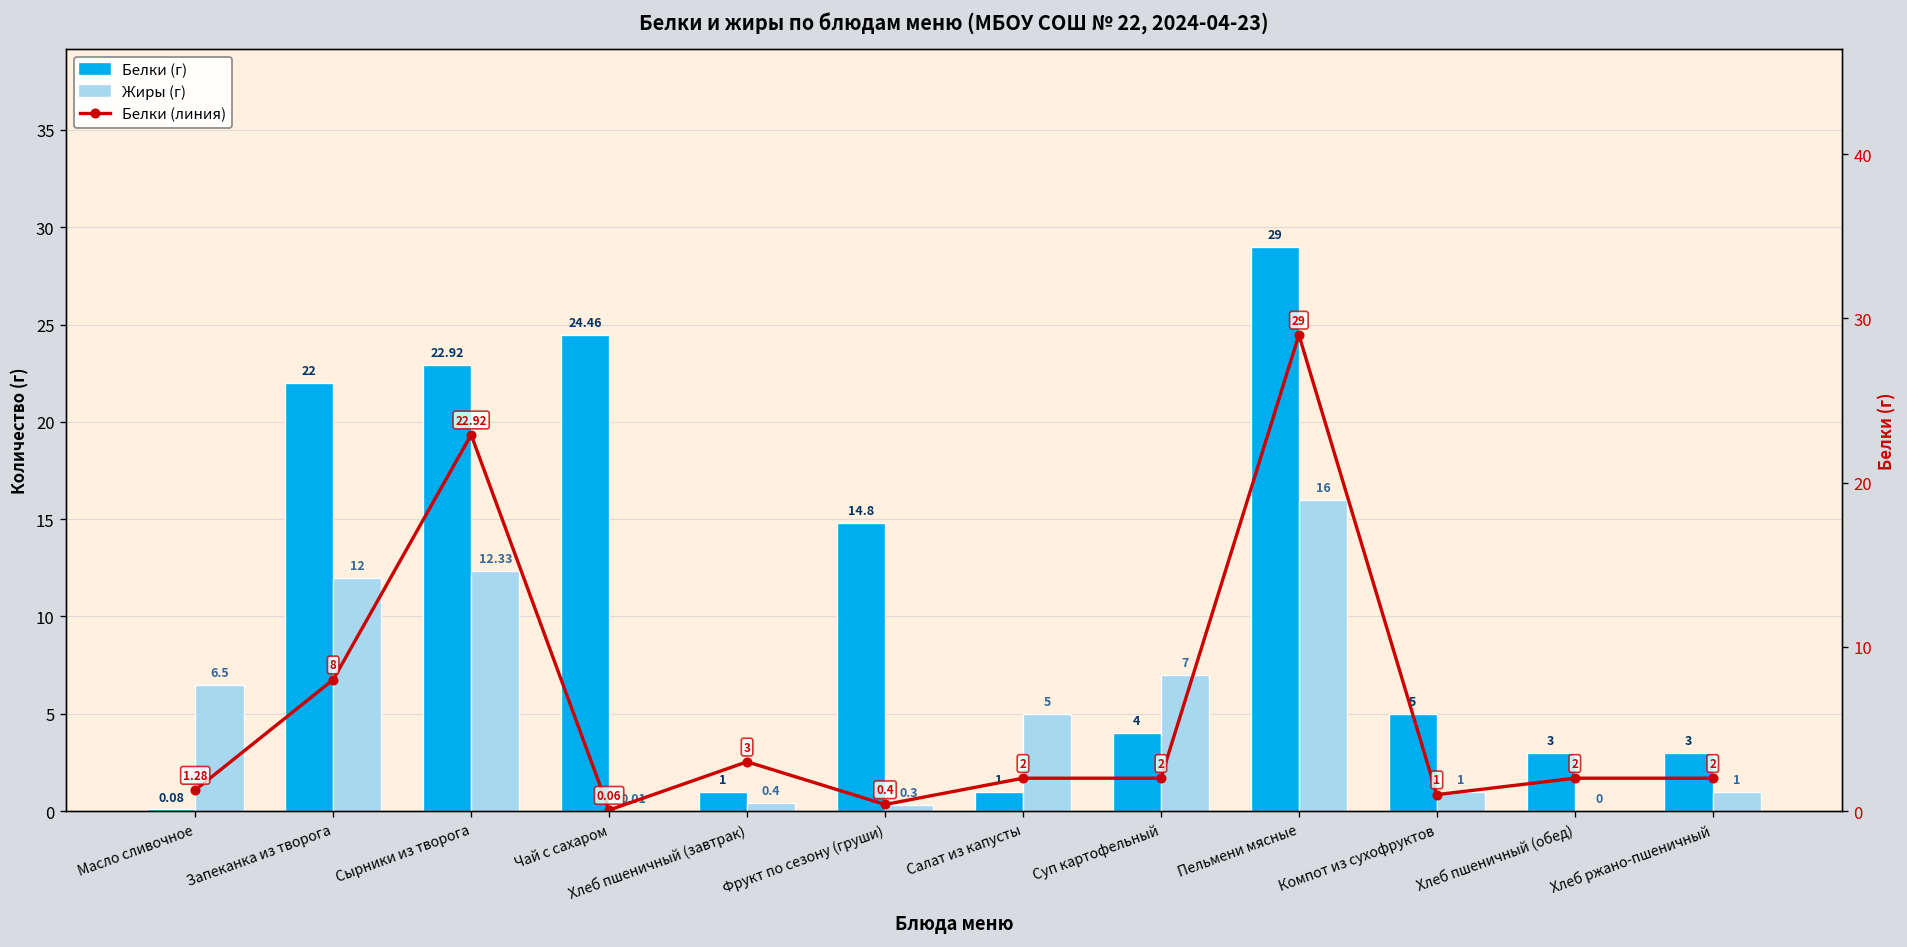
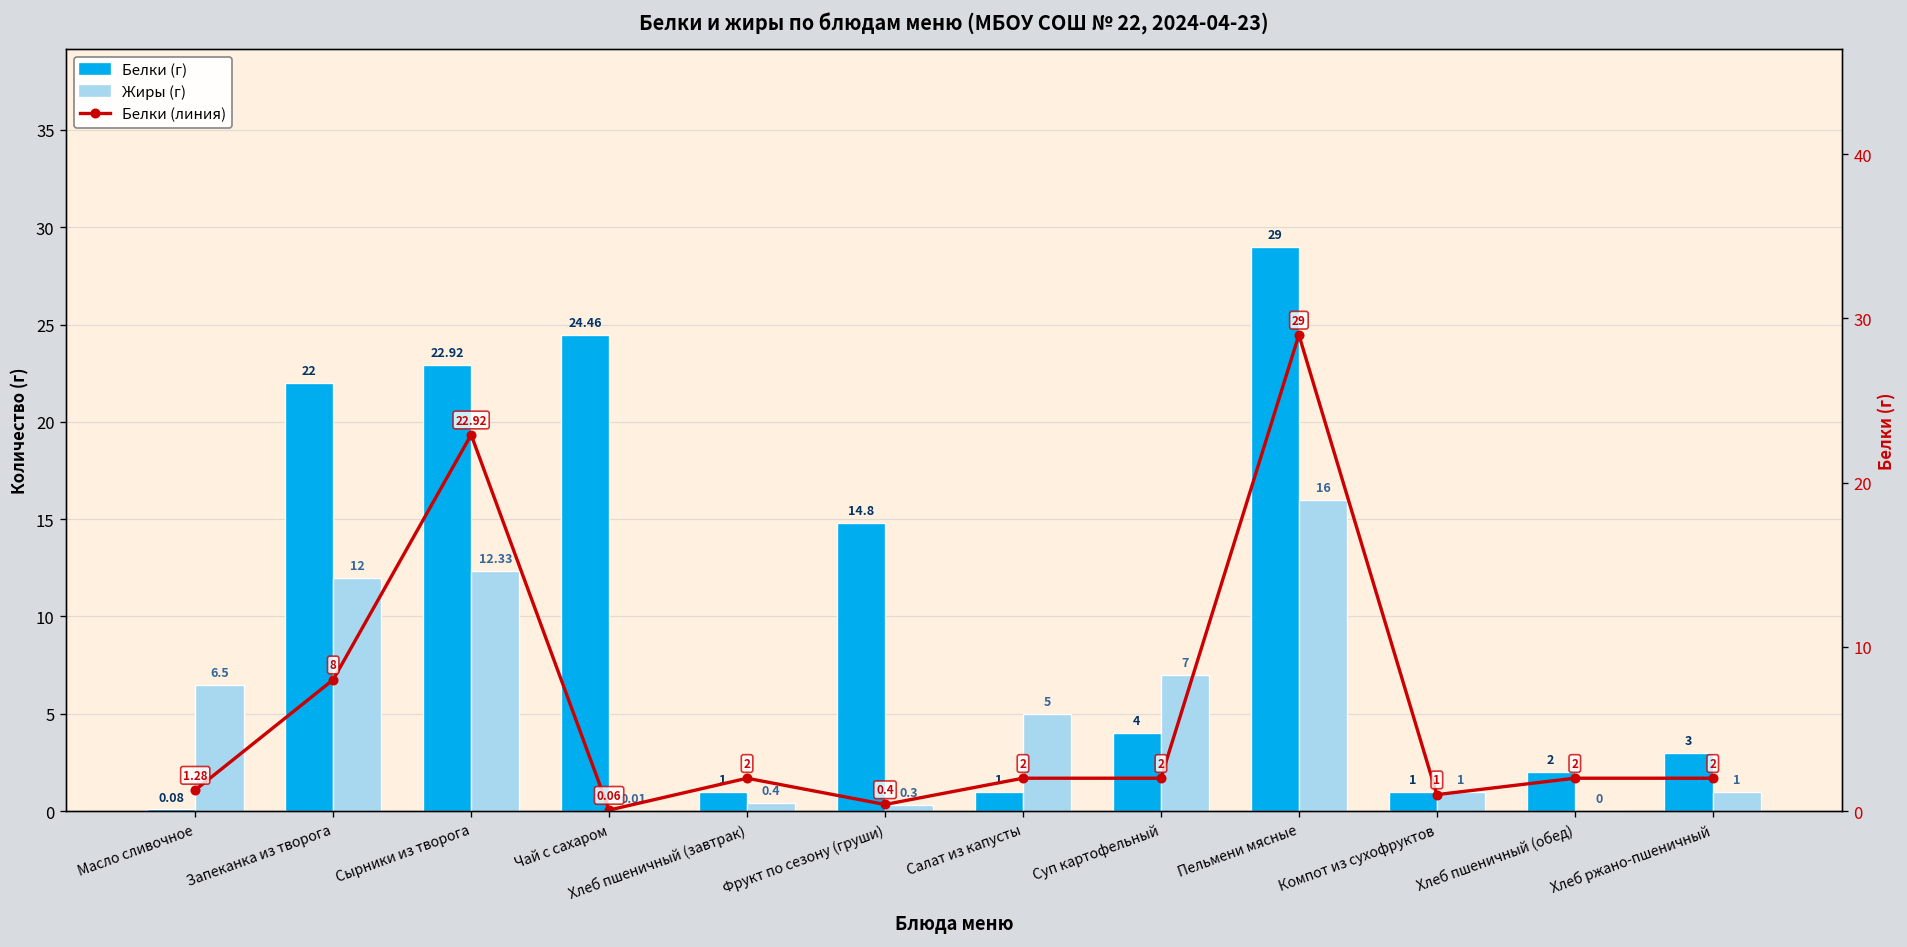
  {
    "Белки (г)": {
      "Масло сливочное": 0.08,
      "Запеканка из творога": 22,
      "Сырники из творога": 22.92,
      "Чай с сахаром": 24.46,
      "Хлеб пшеничный (завтрак)": 1,
      "Фрукт по сезону (груши)": 14.8,
      "Салат из капусты": 1,
      "Суп картофельный": 4,
      "Пельмени мясные": 29,
-     "Компот из сухофруктов": 5,
-     "Хлеб пшеничный (обед)": 3,
+     "Компот из сухофруктов": 1,
+     "Хлеб пшеничный (обед)": 2,
      "Хлеб ржано-пшеничный": 3
    },
    "Жиры (г)": {
      "Масло сливочное": 6.5,
      "Запеканка из творога": 12,
      "Сырники из творога": 12.33,
      "Хлеб пшеничный (завтрак)": 0.4,
      "Фрукт по сезону (груши)": 0.3,
      "Салат из капусты": 5,
      "Суп картофельный": 7,
      "Пельмени мясные": 16,
      "Компот из сухофруктов": 1,
      "Хлеб пшеничный (обед)": 0,
      "Хлеб ржано-пшеничный": 1
    },
    "Белки (линия)": {
-     "Хлеб пшеничный (завтрак)": 3
+     "Хлеб пшеничный (завтрак)": 2
    }
  }
